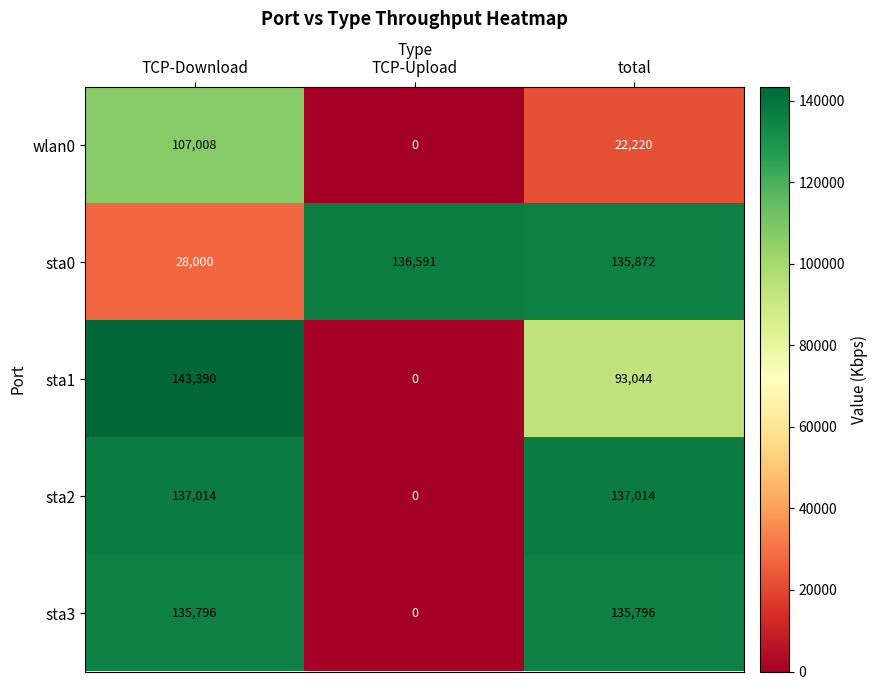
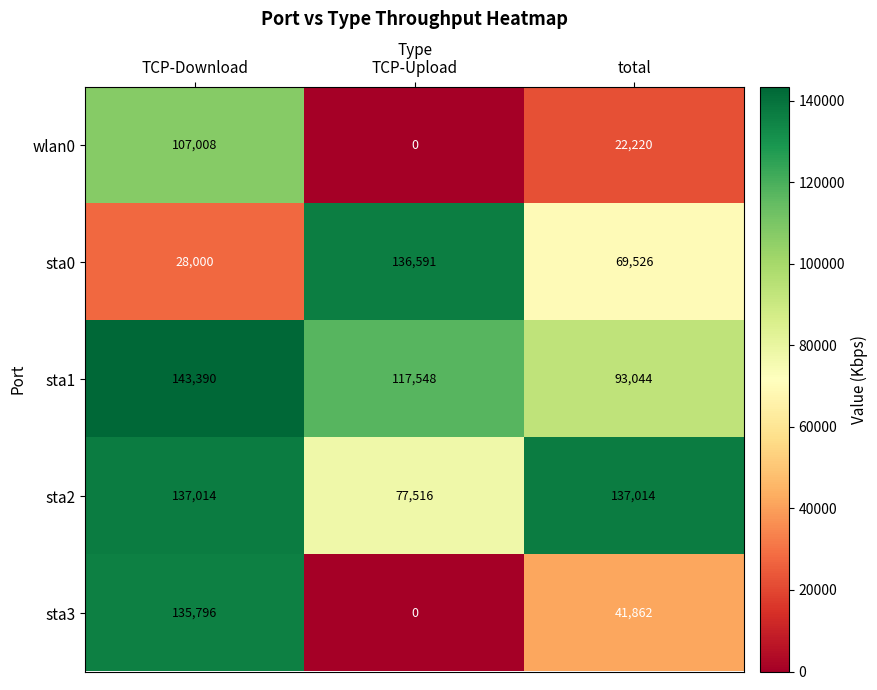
  {
    "wlan0": {
      "TCP-Download": "107,008",
      "TCP-Upload": "0",
      "total": "22,220"
    },
    "sta0": {
      "TCP-Download": "28,000",
      "TCP-Upload": "136,591",
-     "total": "135,872"
+     "total": "69,526"
    },
    "sta1": {
      "TCP-Download": "143,390",
-     "TCP-Upload": "0",
+     "TCP-Upload": "117,548",
      "total": "93,044"
    },
    "sta2": {
      "TCP-Download": "137,014",
-     "TCP-Upload": "0",
+     "TCP-Upload": "77,516",
      "total": "137,014"
    },
    "sta3": {
      "TCP-Download": "135,796",
      "TCP-Upload": "0",
-     "total": "135,796"
+     "total": "41,862"
    }
  }
